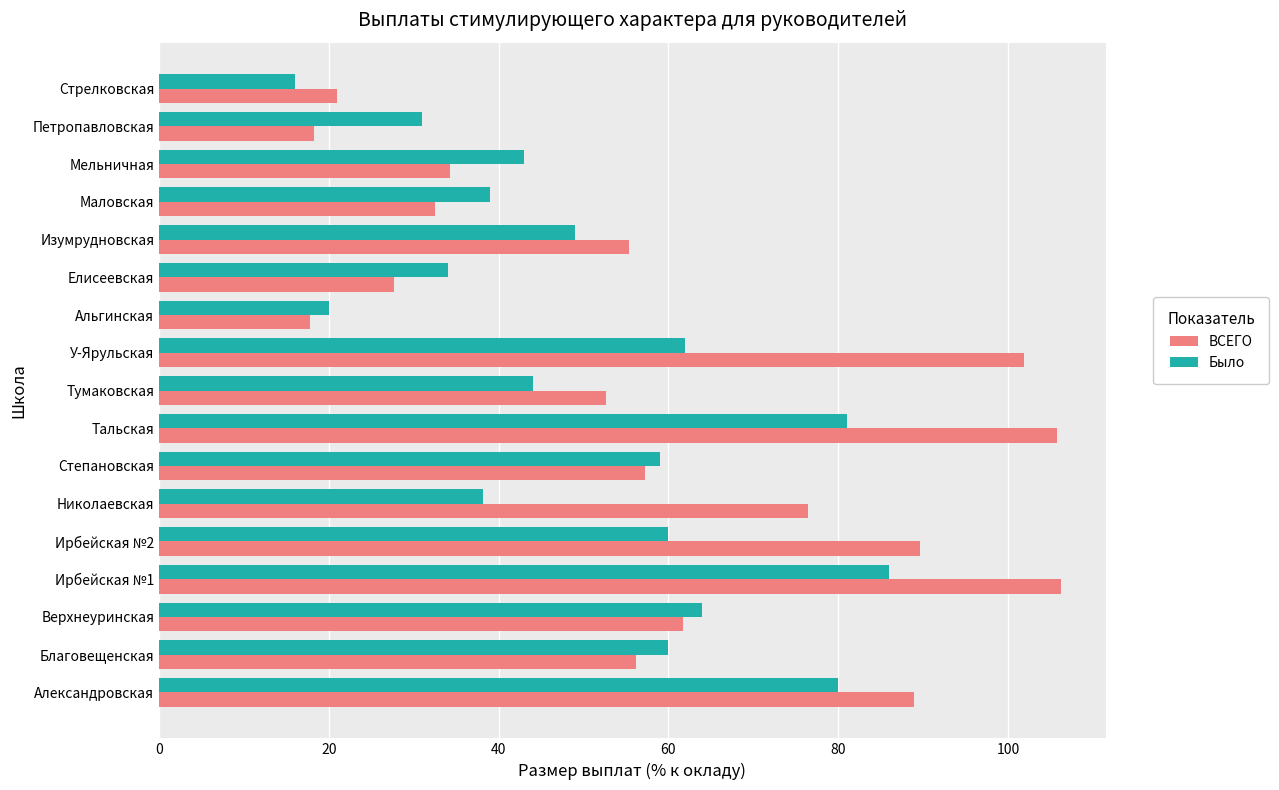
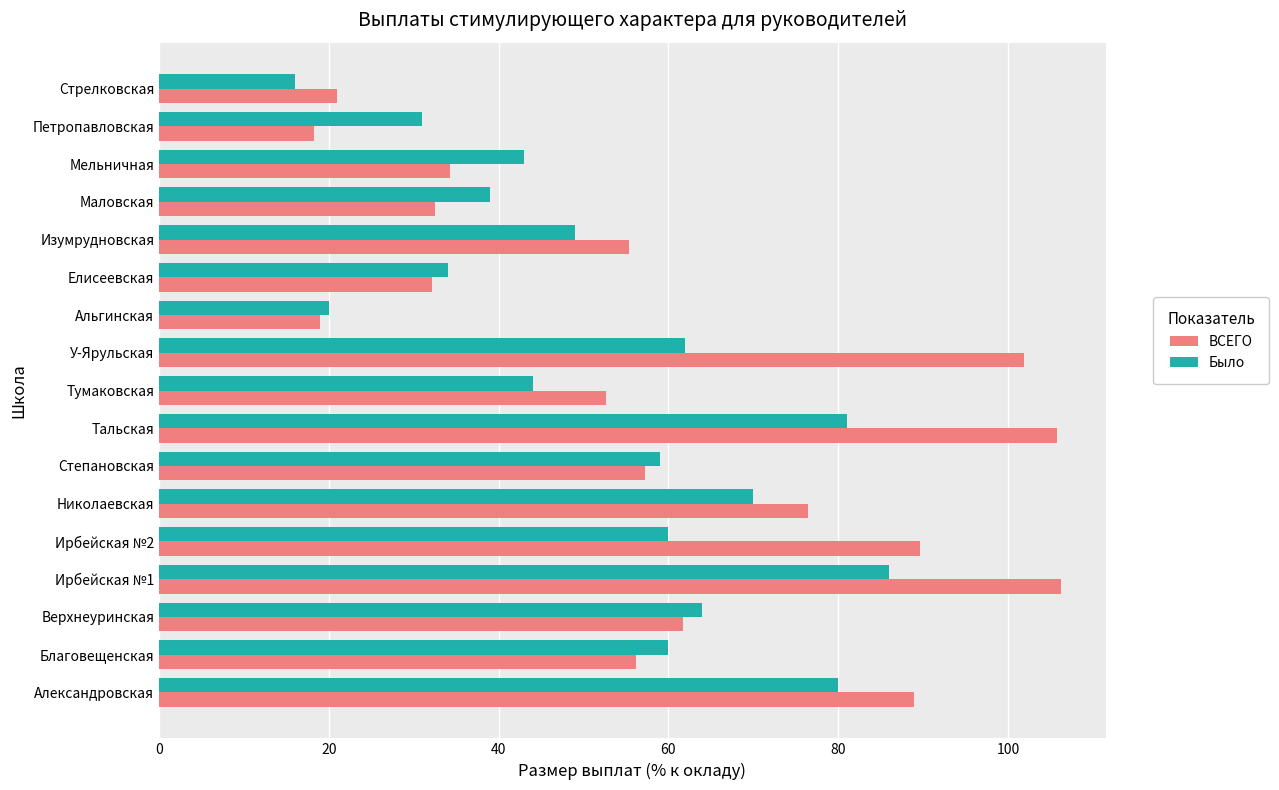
  {
    "ВСЕГО": {
      "Стрелковская": 21,
      "Петропавловская": 18,
      "Мельничная": 34,
      "Маловская": 33,
      "Изумрудновская": 55,
-     "Елисеевская": 28,
-     "Альгинская": 18,
+     "Елисеевская": 32,
+     "Альгинская": 19,
      "У-Ярульская": 102,
      "Тумаковская": 53,
      "Тальская": 106,
      "Степановская": 57,
      "Николаевская": 76,
      "Ирбейская №2": 90,
      "Ирбейская №1": 106,
      "Верхнеуринская": 62,
      "Благовещенская": 56,
      "Александровская": 89
    },
    "Было": {
      "Стрелковская": 16,
      "Петропавловская": 31,
      "Мельничная": 43,
      "Маловская": 39,
      "Изумрудновская": 49,
      "Елисеевская": 34,
      "Альгинская": 20,
      "У-Ярульская": 62,
      "Тумаковская": 44,
      "Тальская": 81,
      "Степановская": 59,
-     "Николаевская": 38,
+     "Николаевская": 70,
      "Ирбейская №2": 60,
      "Ирбейская №1": 86,
      "Верхнеуринская": 64,
      "Благовещенская": 60,
      "Александровская": 80
    }
  }
